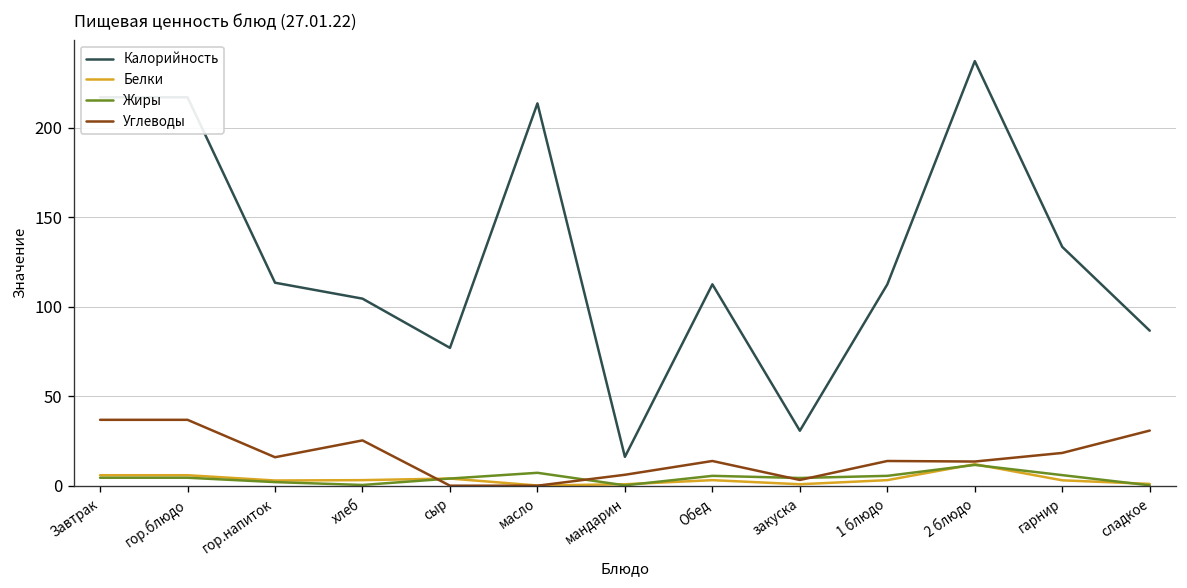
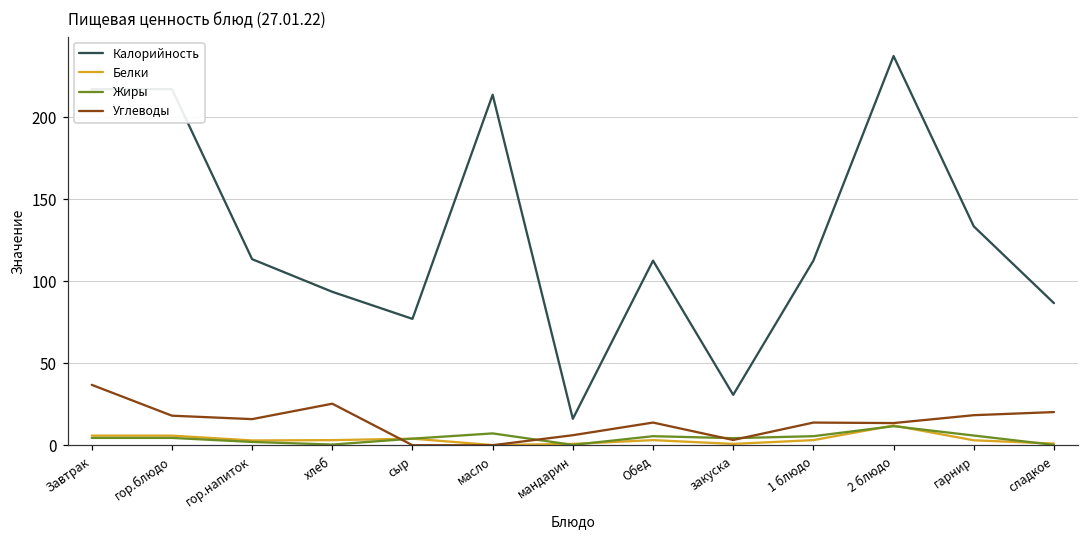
  {
    "Калорийность": {
      "гор.напиток": 113,
-     "хлеб": 105,
+     "хлеб": 94,
      "сыр": 77,
      "масло": 214,
      "мандарин": 16,
      "Обед": 113,
      "закуска": 31,
      "1 блюдо": 113,
      "2 блюдо": 237,
      "гарнир": 133,
      "сладкое": 87
    },
    "Белки": {
      "хлеб": 3,
      "Обед": 3,
      "закуска": 1,
      "1 блюдо": 3,
      "гарнир": 3
    },
    "Жиры": {
      "хлеб": 0,
      "масло": 7,
      "Обед": 6,
      "1 блюдо": 6,
      "гарнир": 6
    },
    "Углеводы": {
      "Завтрак": 37,
-     "гор.блюдо": 37,
+     "гор.блюдо": 18,
      "гор.напиток": 16,
      "хлеб": 25,
      "сыр": 0,
      "мандарин": 6,
      "Обед": 14,
      "1 блюдо": 14,
      "гарнир": 18,
-     "сладкое": 31
+     "сладкое": 20
    }
  }
